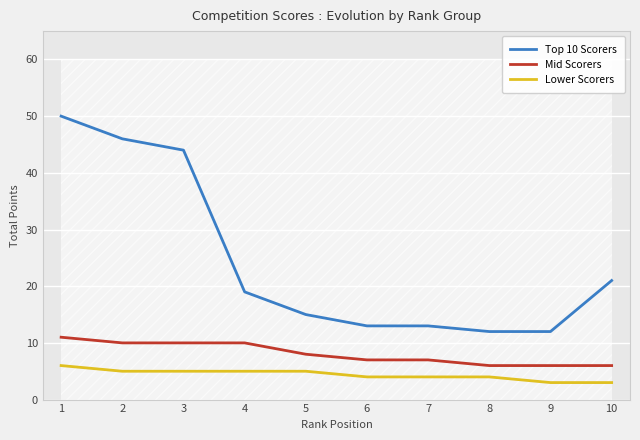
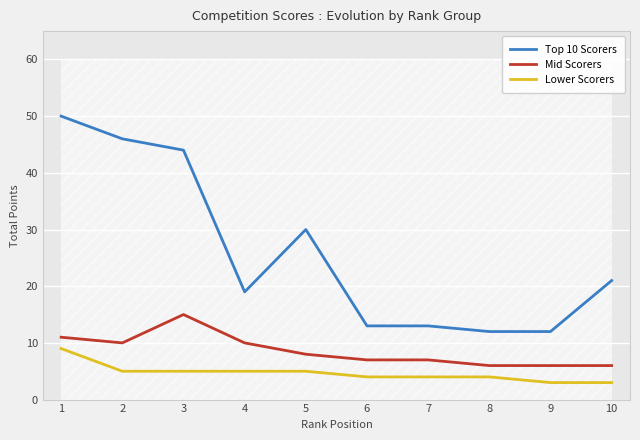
  {
    "Top 10 Scorers": {
      "1": 50,
      "2": 46,
      "3": 44,
      "4": 19,
-     "5": 15,
+     "5": 30,
      "6": 13,
      "7": 13,
      "8": 12,
      "9": 12,
      "10": 21
    },
    "Mid Scorers": {
      "1": 11,
      "2": 10,
-     "3": 10,
+     "3": 15,
      "4": 10,
      "5": 8,
      "6": 7,
      "7": 7,
      "8": 6,
      "9": 6,
      "10": 6
    },
    "Lower Scorers": {
-     "1": 6,
+     "1": 9,
      "2": 5,
      "3": 5,
      "4": 5,
      "5": 5,
      "6": 4,
      "7": 4,
      "8": 4,
      "9": 3,
      "10": 3
    }
  }
